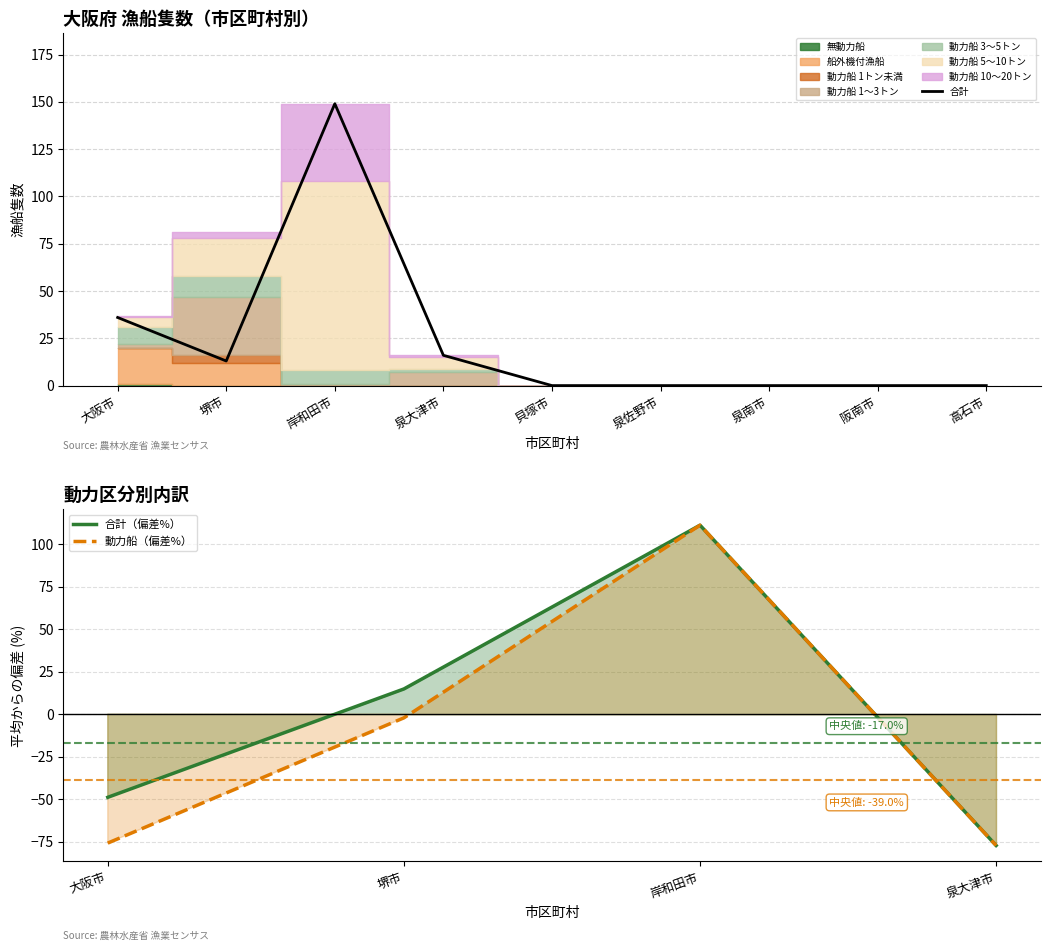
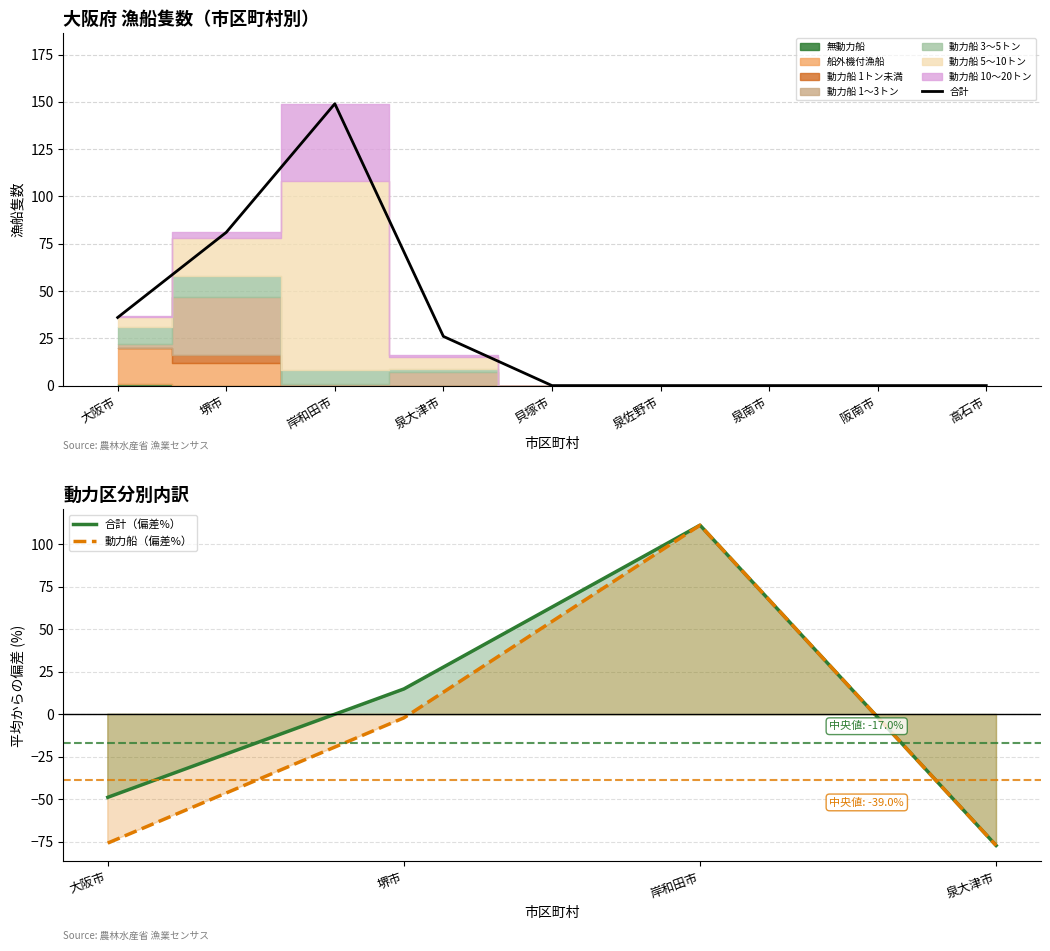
  {
    "大阪府 漁船隻数（市区町村別）": {
      "合計": {
-       "堺市": 13,
+       "堺市": 81,
        "岸和田市": 149,
-       "泉大津市": 16,
+       "泉大津市": 26,
        "貝塚市": 0,
        "泉佐野市": 0,
        "泉南市": 0,
        "阪南市": 0
      }
    },
    "動力区分別内訳": {
      "動力船（偏差%）": {
        "大阪市": -76,
        "堺市": -2
      }
    }
  }
